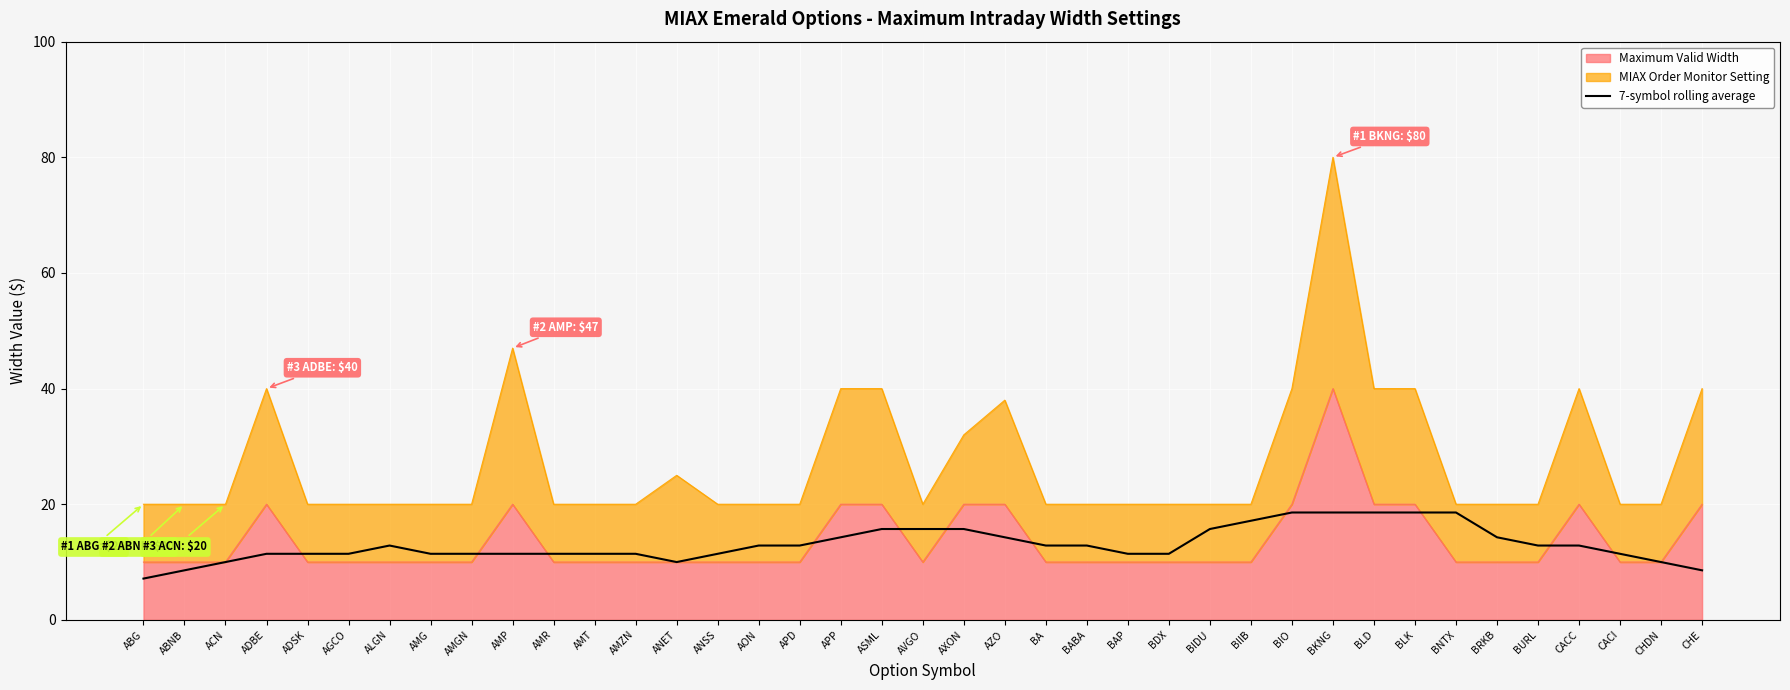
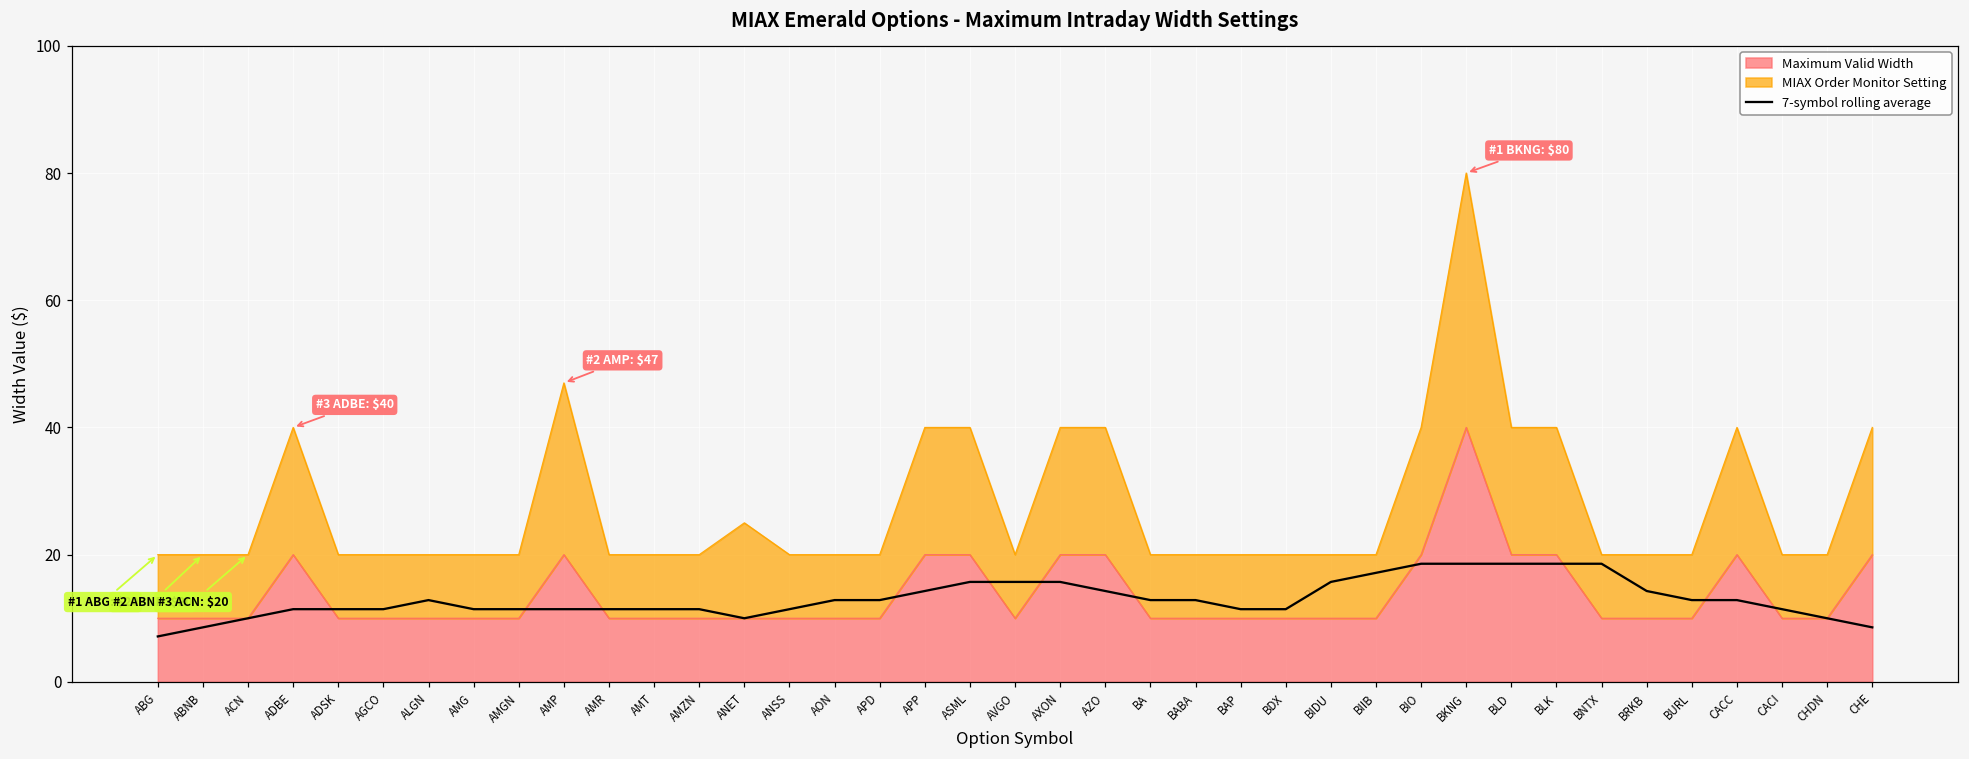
  {
    "Maximum Valid Width": {
      "ABG": 10,
      "ABNB": 10,
      "ADBE": 20,
      "ADSK": 10,
      "AGCO": 10,
      "ALGN": 10,
      "AMG": 10,
      "AMGN": 10,
      "AMP": 20,
      "AMR": 10,
      "AMT": 10,
      "AMZN": 10,
      "ANSS": 10,
      "AON": 10,
      "APD": 10,
      "APP": 20,
      "ASML": 20,
      "AVGO": 10,
      "AXON": 20,
      "AZO": 20,
      "BA": 10,
      "BABA": 10,
      "BAP": 10,
      "BDX": 10,
      "BIDU": 10,
      "BIIB": 10,
      "BIO": 20,
      "BKNG": 40,
      "BLD": 20,
      "BLK": 20,
      "BNTX": 10,
      "BRKB": 10,
      "BURL": 10,
      "CACC": 20,
      "CACI": 10,
      "CHE": 20
    },
    "MIAX Order Monitor Setting": {
      "ACN": 10,
      "ADSK": 10,
      "AGCO": 10,
      "ALGN": 10,
      "AMG": 10,
      "AMGN": 10,
      "AMR": 10,
      "AMT": 10,
      "AMZN": 10,
      "ANET": 15,
      "ANSS": 10,
      "AON": 10,
      "APD": 10,
      "APP": 20,
      "ASML": 20,
      "AVGO": 10,
-     "AXON": 12,
-     "AZO": 18,
+     "AXON": 20,
+     "AZO": 20,
      "BA": 10,
      "BABA": 10,
      "BAP": 10,
      "BDX": 10,
      "BIDU": 10,
      "BIIB": 10,
      "BIO": 20,
      "BLD": 20,
      "BLK": 20,
      "BNTX": 10,
      "BRKB": 10,
      "BURL": 10,
      "CACC": 20,
      "CACI": 10,
      "CHDN": 10,
      "CHE": 20
    },
    "7-symbol rolling average": {
      "ABG": 7,
      "ABNB": 9,
      "ADBE": 11,
      "ADSK": 11,
      "AGCO": 11,
      "ALGN": 13,
      "AMG": 11,
      "AMGN": 11,
      "AMP": 11,
      "AMR": 11,
      "AMT": 11,
      "AMZN": 11,
      "ANSS": 11,
      "AON": 13,
      "APD": 13,
      "APP": 14,
      "ASML": 16,
      "AVGO": 16,
      "AXON": 16,
      "AZO": 14,
      "BA": 13,
      "BABA": 13,
      "BAP": 11,
      "BDX": 11,
      "BIDU": 16,
      "BIIB": 17,
      "BIO": 19,
      "BKNG": 19,
      "BLD": 19,
      "BLK": 19,
      "BNTX": 19,
      "BRKB": 14,
      "BURL": 13,
      "CACC": 13,
      "CACI": 11,
      "CHE": 9
    }
  }
